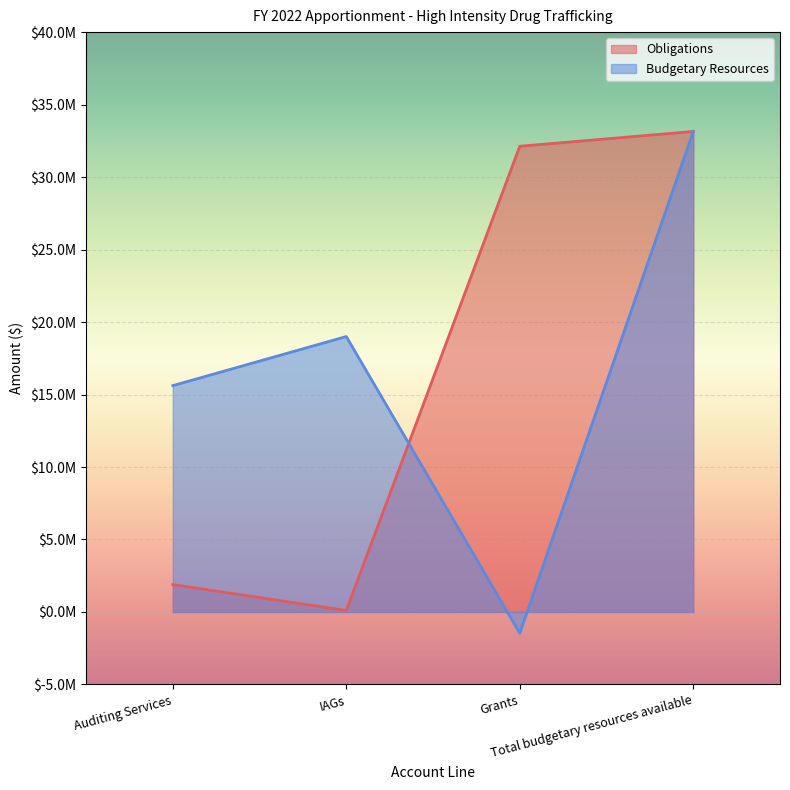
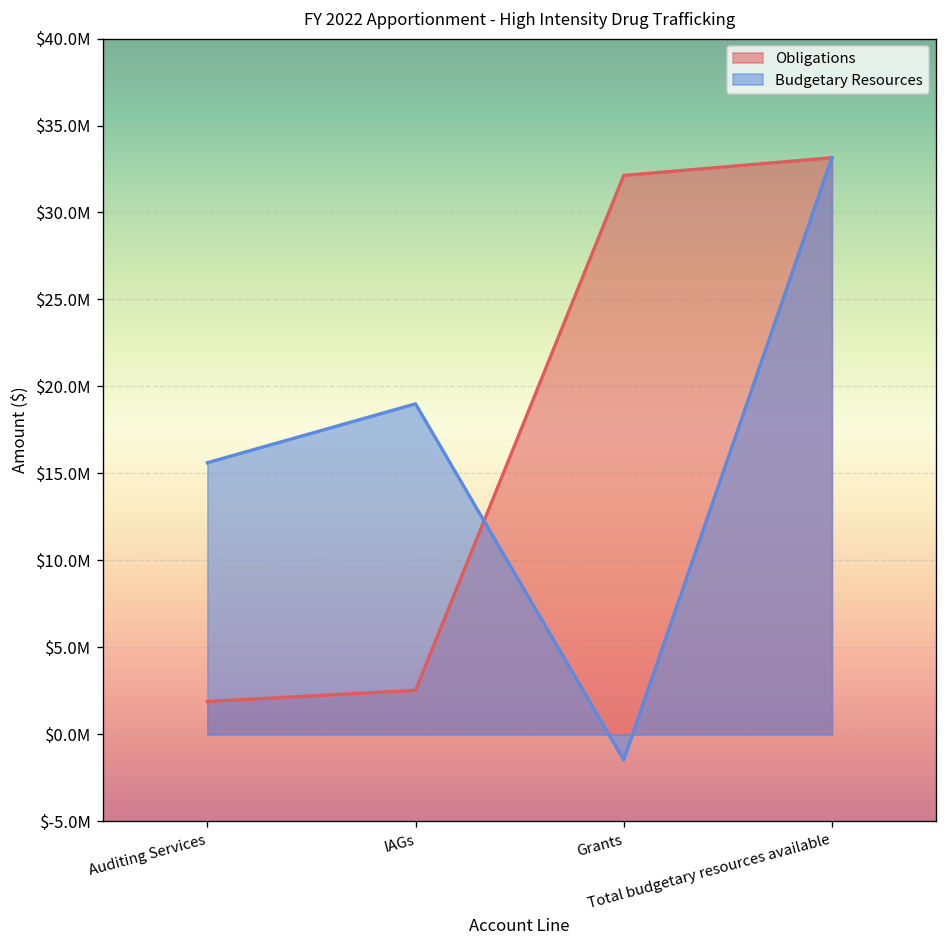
  {
    "Obligations": {
      "Auditing Services": "$1900000",
-     "IAGs": "$100000",
+     "IAGs": "$2500000",
      "Grants": "$32100000"
    }
  }
